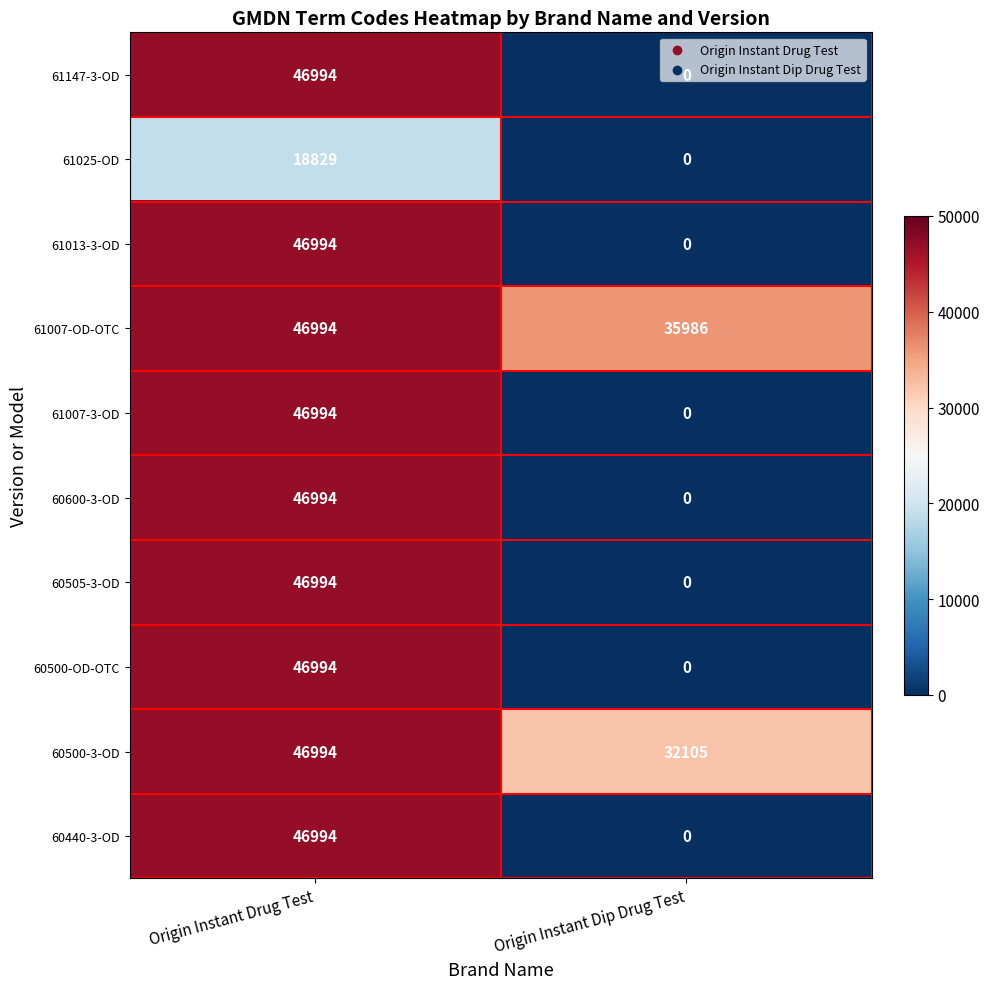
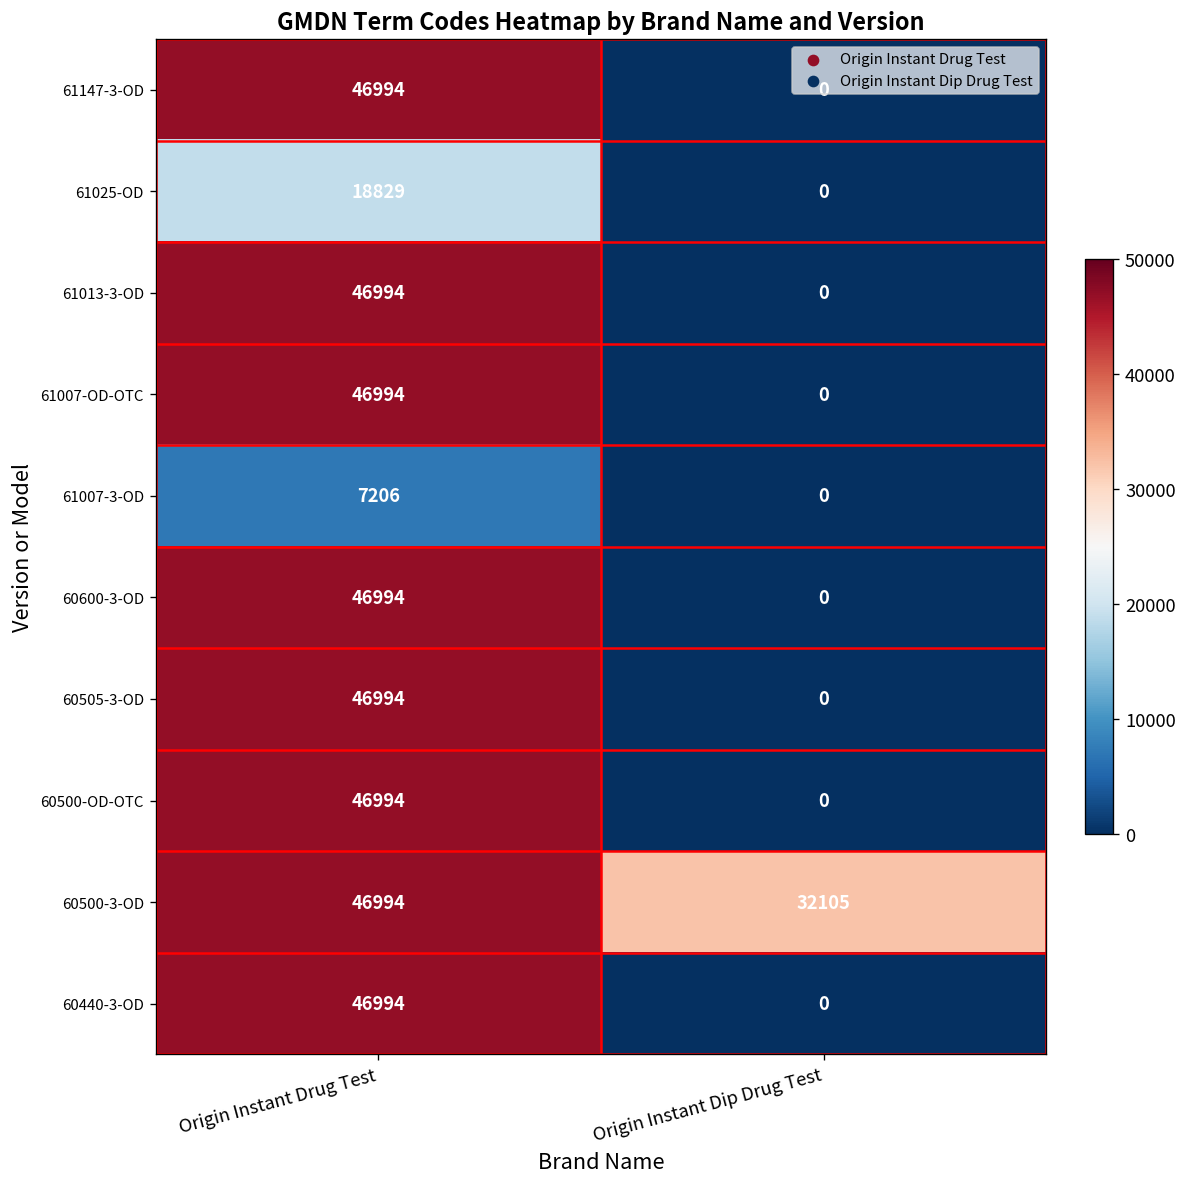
  {
    "61147-3-OD": {
      "Origin Instant Drug Test": 46994
    },
    "61025-OD": {
      "Origin Instant Drug Test": 18829,
      "Origin Instant Dip Drug Test": 0
    },
    "61013-3-OD": {
      "Origin Instant Drug Test": 46994,
      "Origin Instant Dip Drug Test": 0
    },
    "61007-OD-OTC": {
      "Origin Instant Drug Test": 46994,
-     "Origin Instant Dip Drug Test": 35986
+     "Origin Instant Dip Drug Test": 0
    },
    "61007-3-OD": {
-     "Origin Instant Drug Test": 46994,
+     "Origin Instant Drug Test": 7206,
      "Origin Instant Dip Drug Test": 0
    },
    "60600-3-OD": {
      "Origin Instant Drug Test": 46994,
      "Origin Instant Dip Drug Test": 0
    },
    "60505-3-OD": {
      "Origin Instant Drug Test": 46994,
      "Origin Instant Dip Drug Test": 0
    },
    "60500-OD-OTC": {
      "Origin Instant Drug Test": 46994,
      "Origin Instant Dip Drug Test": 0
    },
    "60500-3-OD": {
      "Origin Instant Drug Test": 46994,
      "Origin Instant Dip Drug Test": 32105
    },
    "60440-3-OD": {
      "Origin Instant Drug Test": 46994,
      "Origin Instant Dip Drug Test": 0
    }
  }
